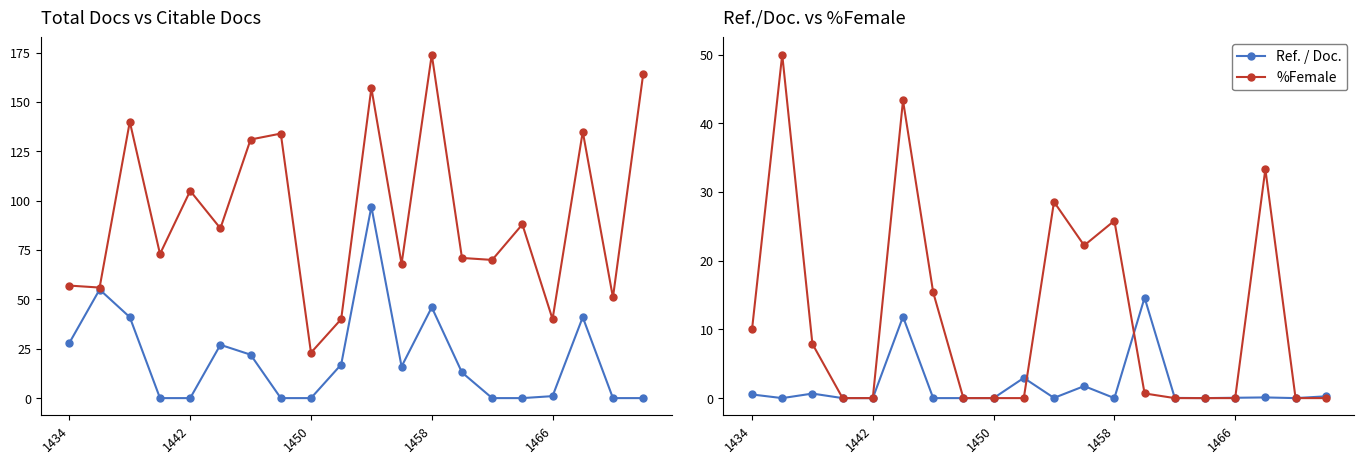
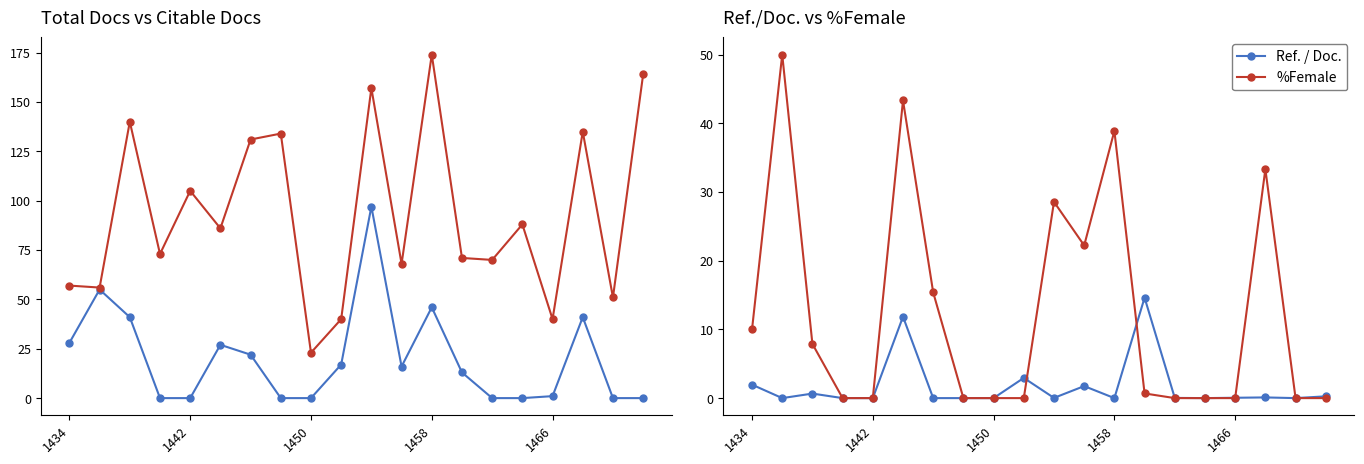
  {
    "Ref./Doc. vs %Female": {
      "Ref. / Doc.": {
-       "1434": 1,
+       "1434": 2,
        "1458": 0
      },
      "%Female": {
        "1434": 10,
-       "1458": 26
+       "1458": 39
      }
    }
  }
